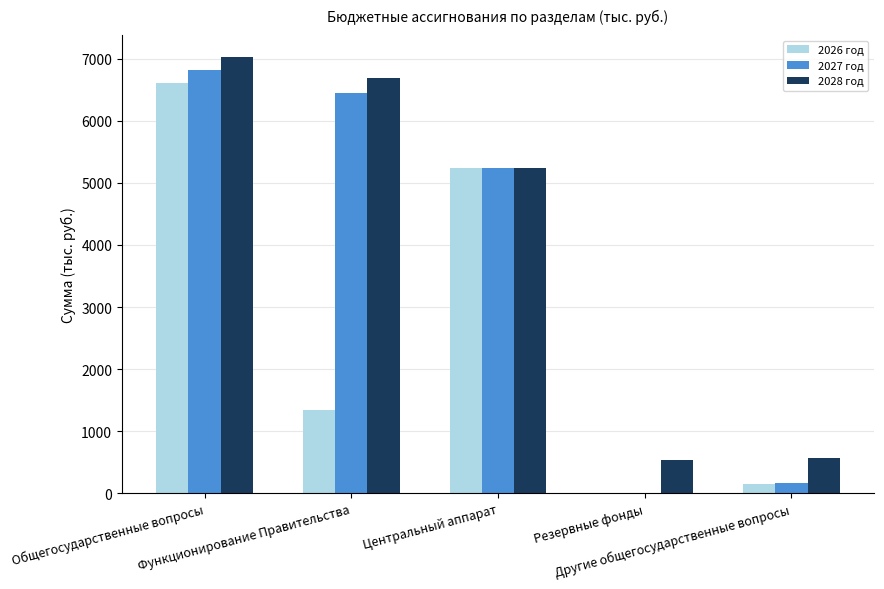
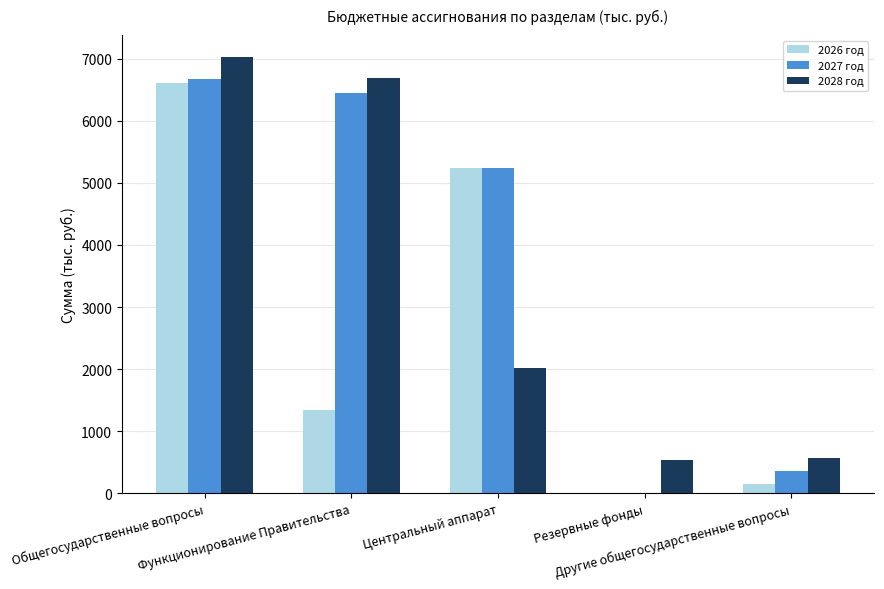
  {
    "2026 год": {
      "Общегосударственные вопросы": 6600,
      "Функционирование Правительства": 1300,
      "Центральный аппарат": 5200,
      "Другие общегосударственные вопросы": 200
    },
    "2027 год": {
-     "Общегосударственные вопросы": 6800,
+     "Общегосударственные вопросы": 6700,
      "Функционирование Правительства": 6400,
      "Центральный аппарат": 5200,
-     "Другие общегосударственные вопросы": 200
+     "Другие общегосударственные вопросы": 400
    },
    "2028 год": {
      "Общегосударственные вопросы": 7000,
      "Функционирование Правительства": 6700,
-     "Центральный аппарат": 5200,
+     "Центральный аппарат": 2000,
      "Резервные фонды": 500,
      "Другие общегосударственные вопросы": 600
    }
  }
